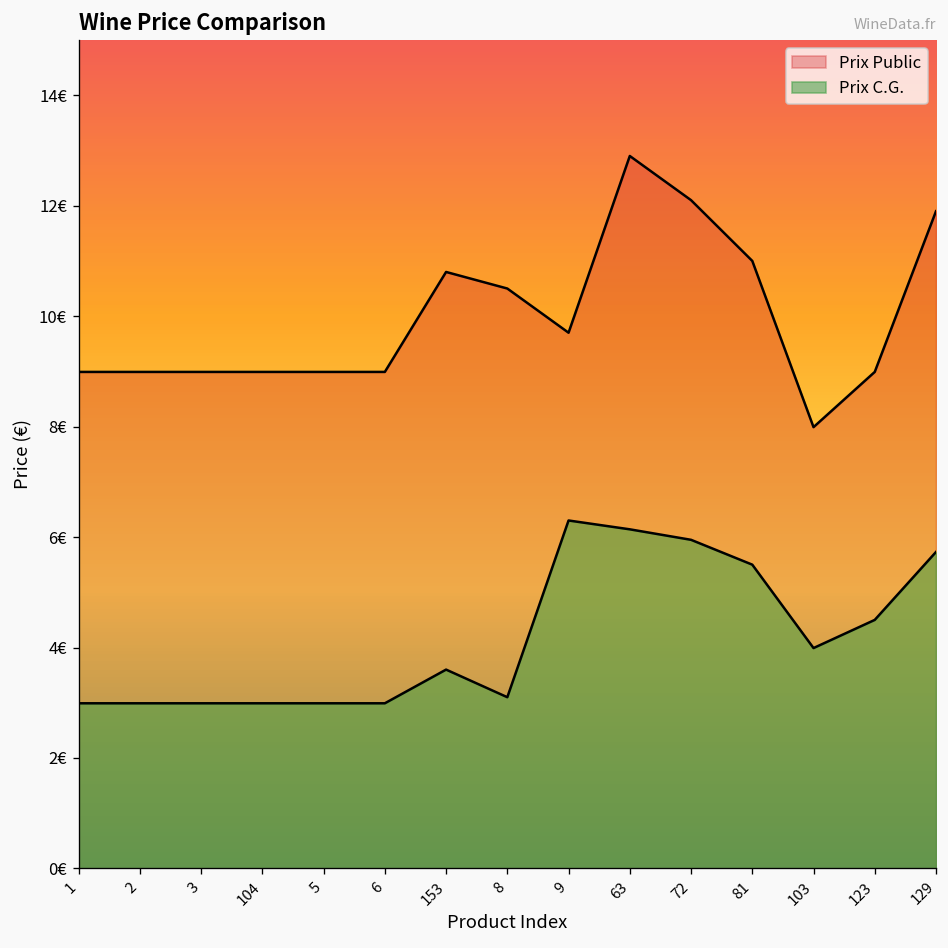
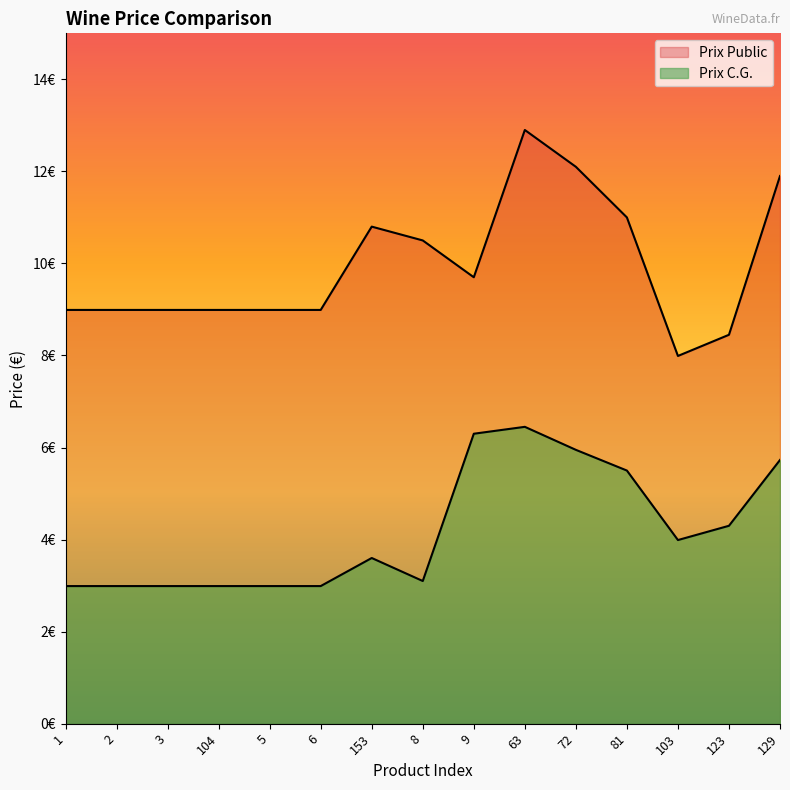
  {
    "Prix Public": {
      "1": "9.0€",
      "2": "9.0€",
      "3": "9.0€",
      "104": "9.0€",
      "5": "9.0€",
      "6": "9.0€",
      "153": "10.8€",
      "8": "10.5€",
      "9": "9.7€",
      "63": "12.9€",
      "72": "12.1€",
      "81": "11.0€",
      "103": "8.0€",
-     "123": "9.0€",
+     "123": "8.5€",
      "129": "11.9€"
    },
    "Prix C.G.": {
      "1": "3.0€",
      "2": "3.0€",
      "3": "3.0€",
      "104": "3.0€",
      "5": "3.0€",
      "6": "3.0€",
      "153": "3.6€",
      "8": "3.1€",
      "9": "6.3€",
-     "63": "6.1€",
+     "63": "6.5€",
      "72": "6.0€",
      "81": "5.5€",
      "103": "4.0€",
-     "123": "4.5€",
+     "123": "4.3€",
      "129": "5.7€"
    }
  }
